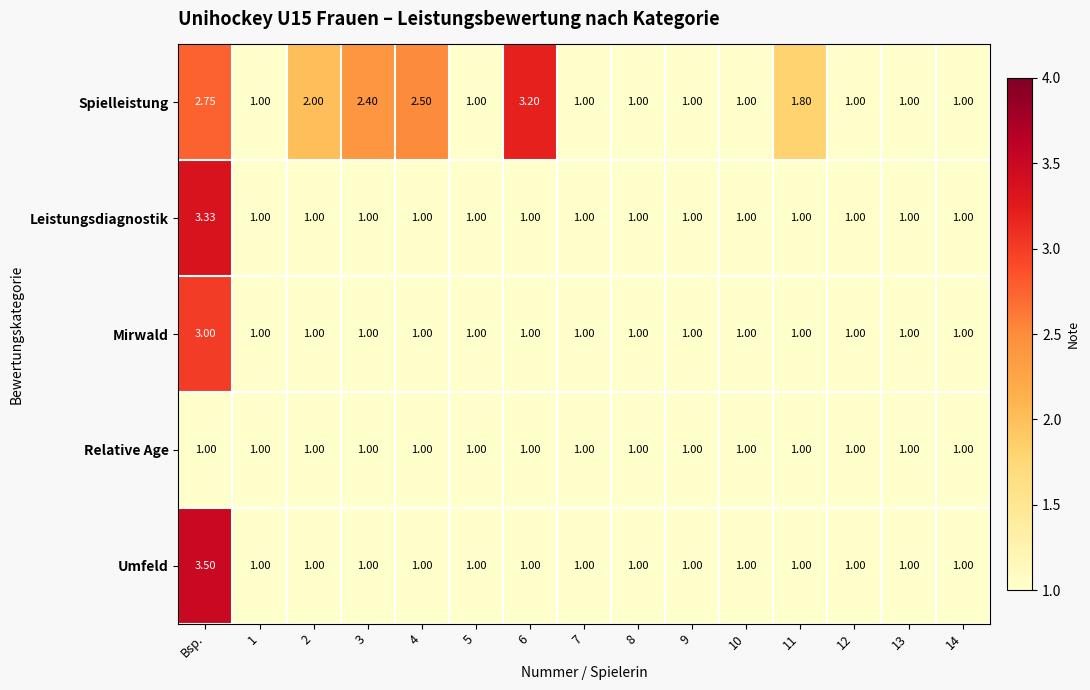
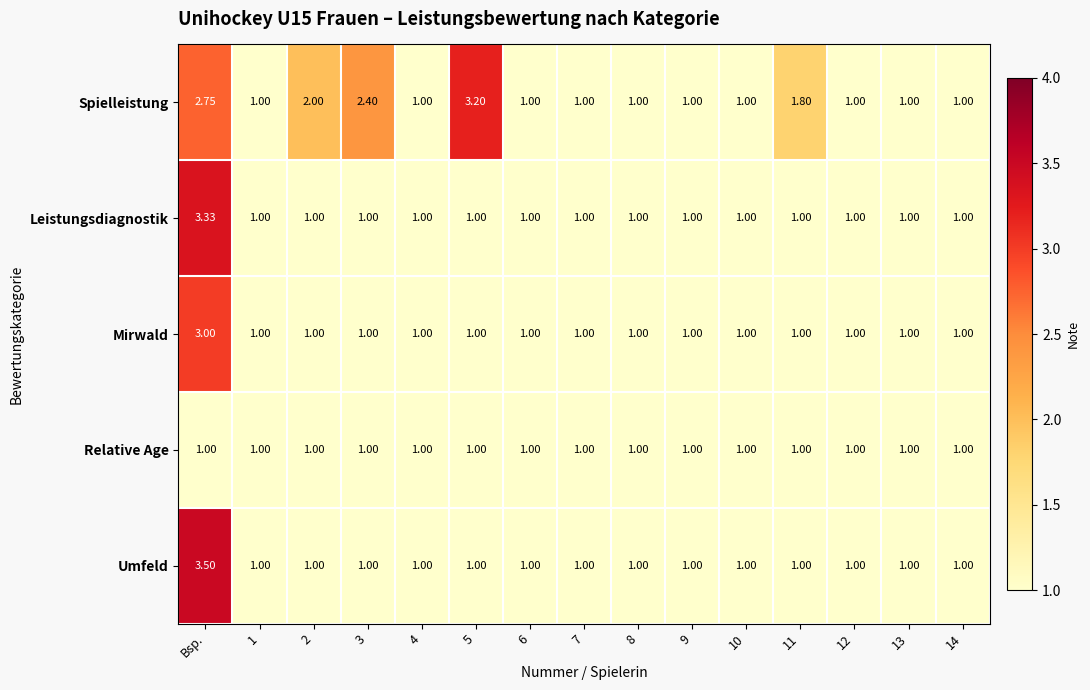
  {
    "Spielleistung": {
      "Bsp.": 2.75,
      "1": 1.00,
      "2": 2.00,
      "3": 2.40,
-     "4": 2.50,
-     "5": 1.00,
-     "6": 3.20,
+     "4": 1.00,
+     "5": 3.20,
+     "6": 1.00,
      "7": 1.00,
      "8": 1.00,
      "9": 1.00,
      "10": 1.00,
      "11": 1.80,
      "12": 1.00,
      "13": 1.00,
      "14": 1.00
    },
    "Leistungsdiagnostik": {
      "Bsp.": 3.33,
      "1": 1.00,
      "2": 1.00,
      "3": 1.00,
      "4": 1.00,
      "5": 1.00,
      "6": 1.00,
      "7": 1.00,
      "8": 1.00,
      "9": 1.00,
      "10": 1.00,
      "11": 1.00,
      "12": 1.00,
      "13": 1.00,
      "14": 1.00
    },
    "Mirwald": {
      "Bsp.": 3.00,
      "1": 1.00,
      "2": 1.00,
      "3": 1.00,
      "4": 1.00,
      "5": 1.00,
      "6": 1.00,
      "7": 1.00,
      "8": 1.00,
      "9": 1.00,
      "10": 1.00,
      "11": 1.00,
      "12": 1.00,
      "13": 1.00,
      "14": 1.00
    },
    "Relative Age": {
      "Bsp.": 1.00,
      "1": 1.00,
      "2": 1.00,
      "3": 1.00,
      "4": 1.00,
      "5": 1.00,
      "6": 1.00,
      "7": 1.00,
      "8": 1.00,
      "9": 1.00,
      "10": 1.00,
      "11": 1.00,
      "12": 1.00,
      "13": 1.00,
      "14": 1.00
    },
    "Umfeld": {
      "Bsp.": 3.50,
      "1": 1.00,
      "2": 1.00,
      "3": 1.00,
      "4": 1.00,
      "5": 1.00,
      "6": 1.00,
      "7": 1.00,
      "8": 1.00,
      "9": 1.00,
      "10": 1.00,
      "11": 1.00,
      "12": 1.00,
      "13": 1.00,
      "14": 1.00
    }
  }
